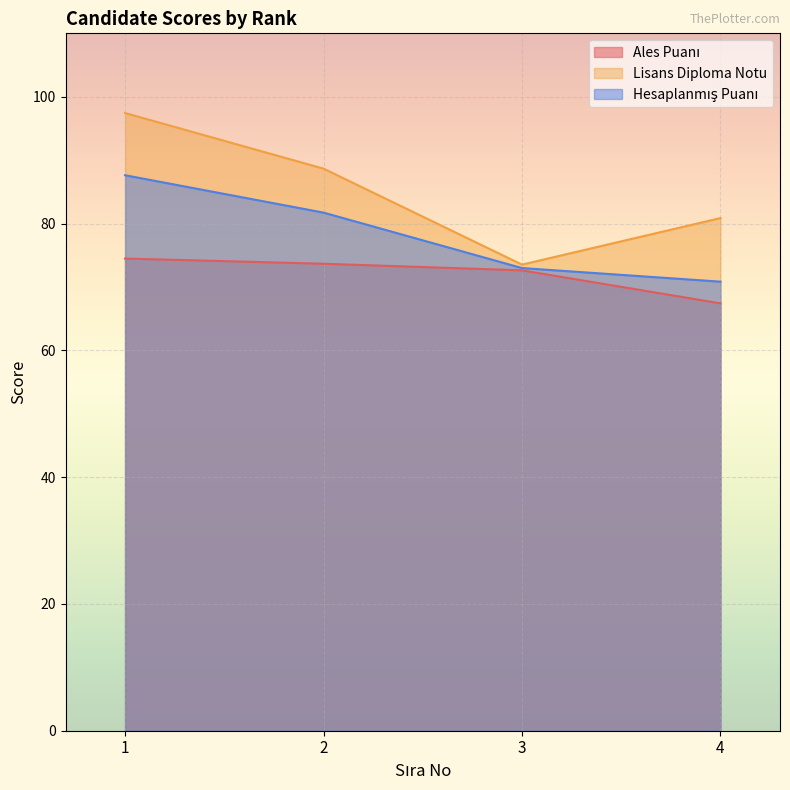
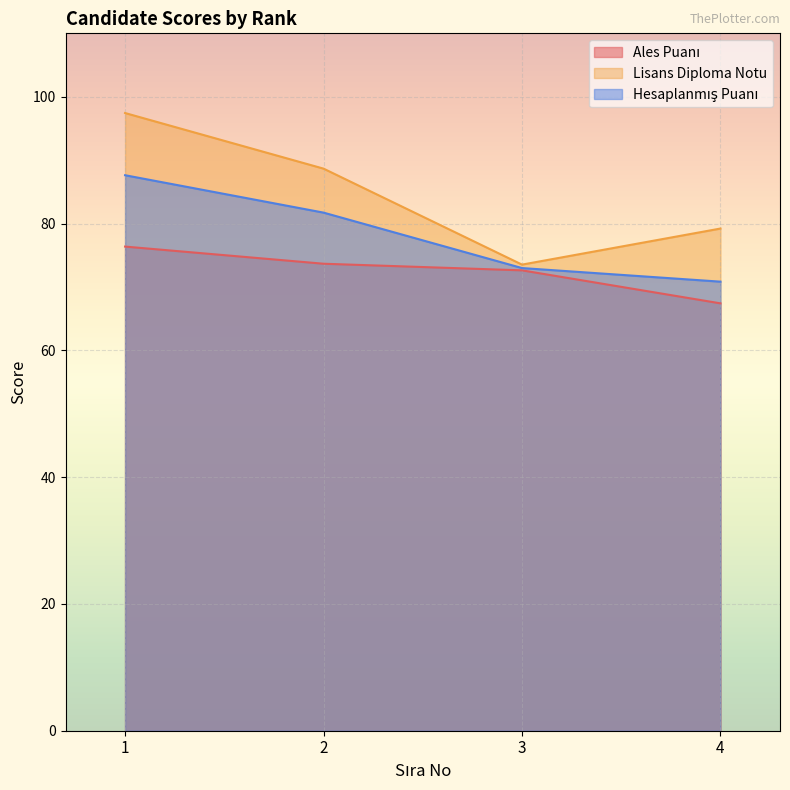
  {
    "Ales Puanı": {
-     "1": 74,
+     "1": 76,
      "2": 74,
      "4": 67
    },
    "Lisans Diploma Notu": {
      "1": 97,
      "2": 89,
      "3": 74,
-     "4": 81
+     "4": 79
    },
    "Hesaplanmış Puanı": {
      "1": 88,
      "2": 82,
      "4": 71
    }
  }
